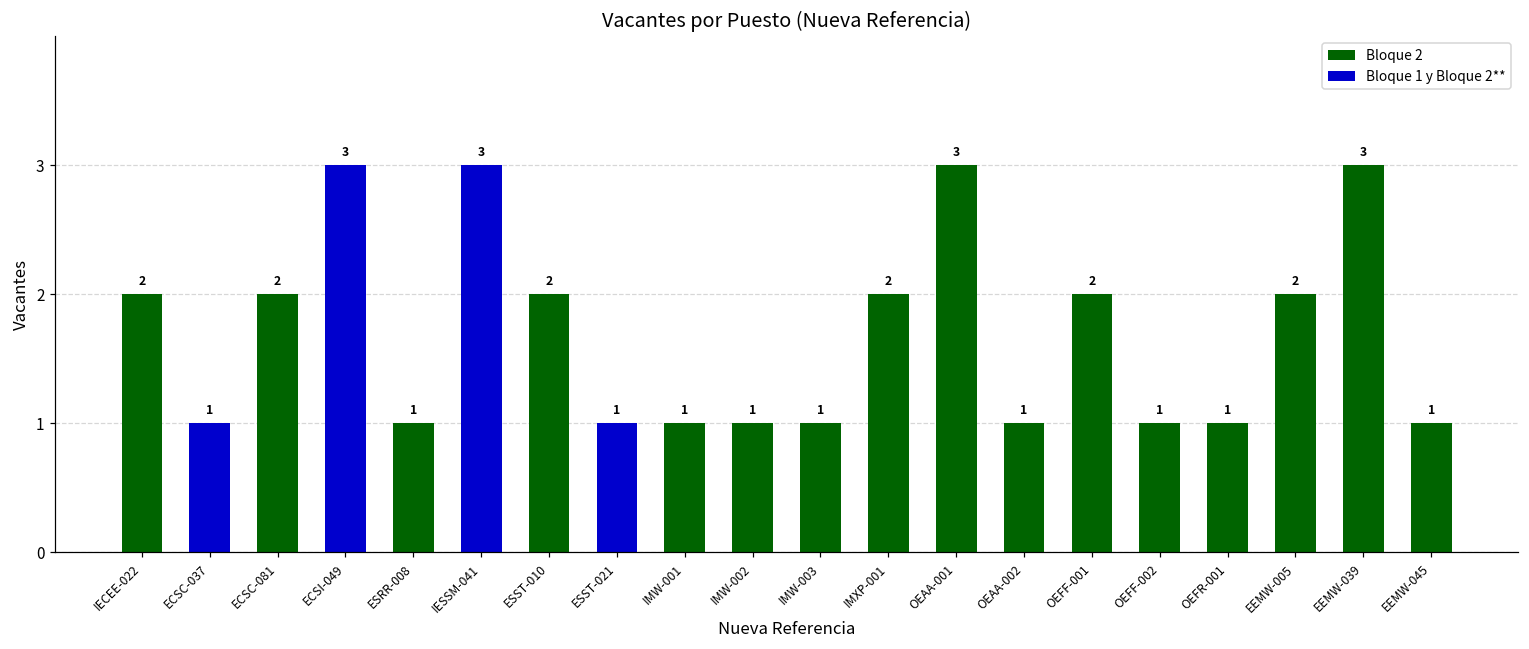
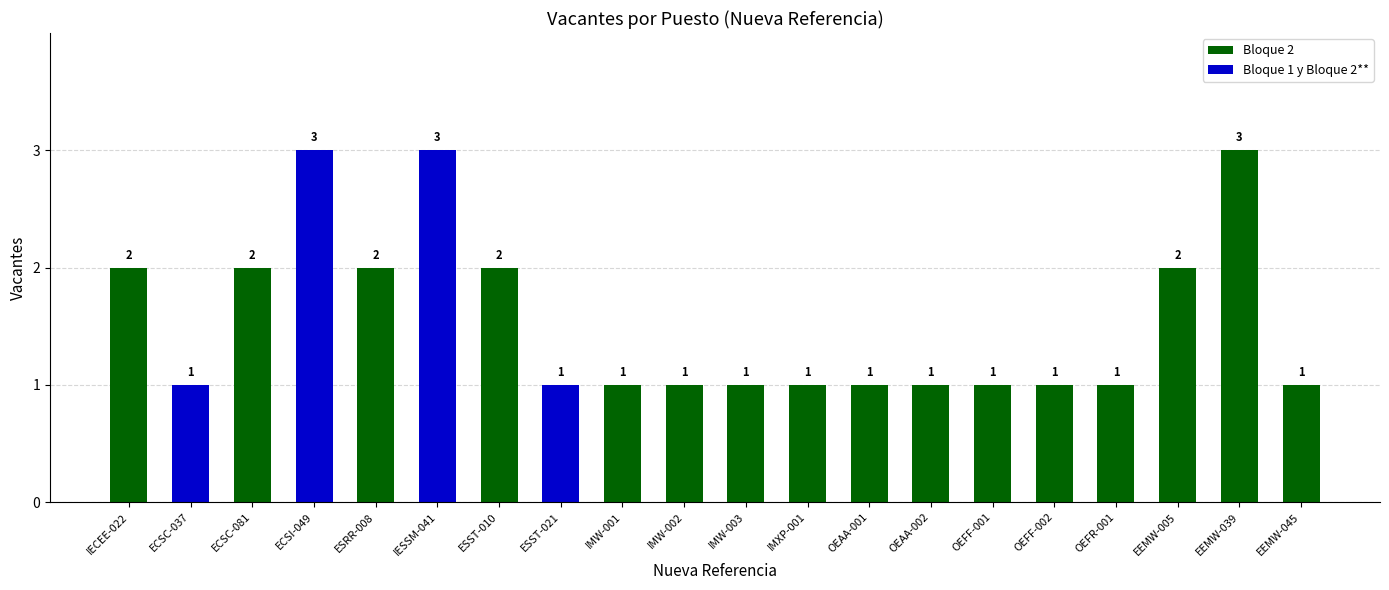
  {
    "IECEE-022": 2,
    "ECSC-037": 1,
    "ECSC-081": 2,
    "ECSI-049": 3,
-   "ESRR-008": 1,
+   "ESRR-008": 2,
    "IESSM-041": 3,
    "ESST-010": 2,
    "ESST-021": 1,
    "IMW-001": 1,
    "IMW-002": 1,
    "IMW-003": 1,
-   "IMXP-001": 2,
-   "OEAA-001": 3,
+   "IMXP-001": 1,
+   "OEAA-001": 1,
    "OEAA-002": 1,
-   "OEFF-001": 2,
+   "OEFF-001": 1,
    "OEFF-002": 1,
    "OEFR-001": 1,
    "EEMW-005": 2,
    "EEMW-039": 3,
    "EEMW-045": 1
  }
